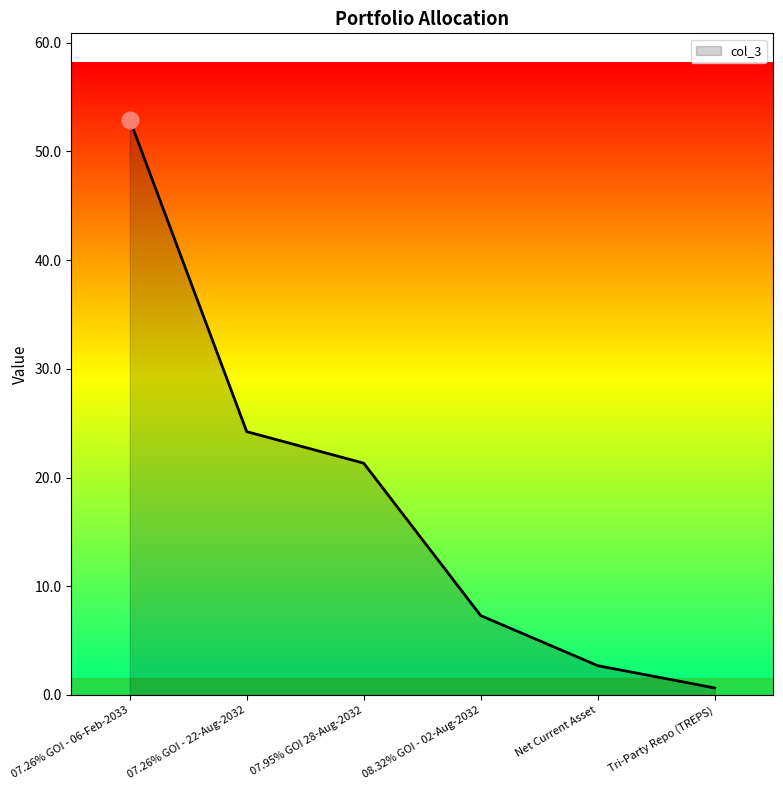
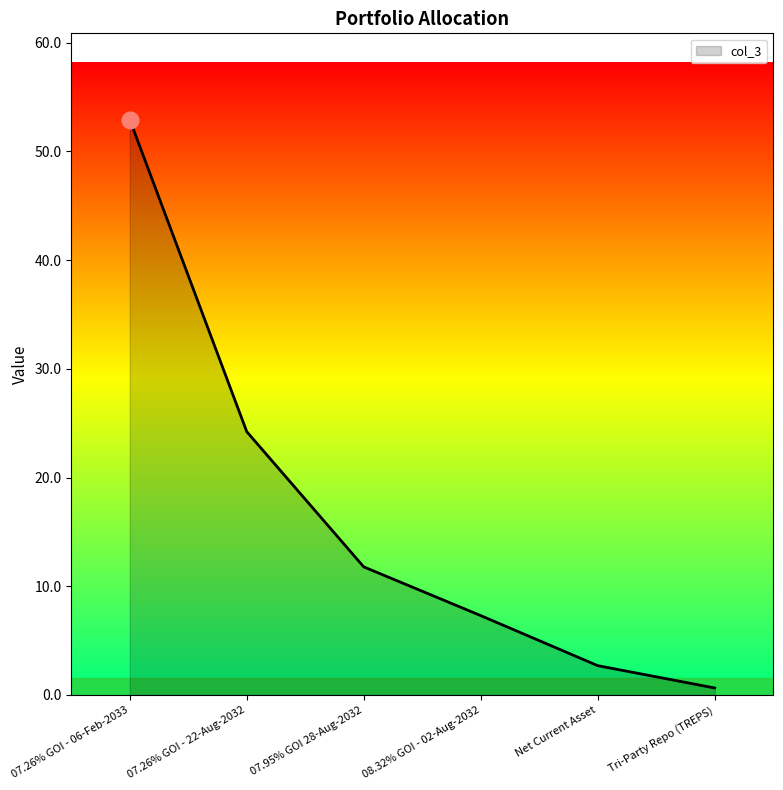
  {
    "col_3": {
      "07.26% GOI - 22-Aug-2032": 24.2,
-     "07.95% GOI 28-Aug-2032": 21.3,
+     "07.95% GOI 28-Aug-2032": 11.8,
      "08.32% GOI - 02-Aug-2032": 7.3,
      "Net Current Asset": 2.7
    }
  }
